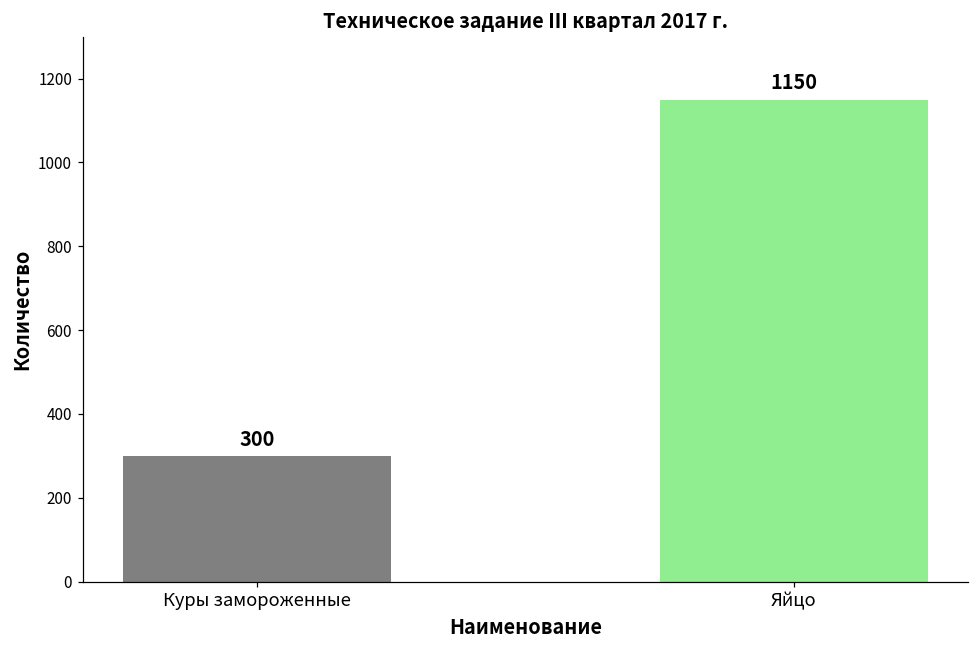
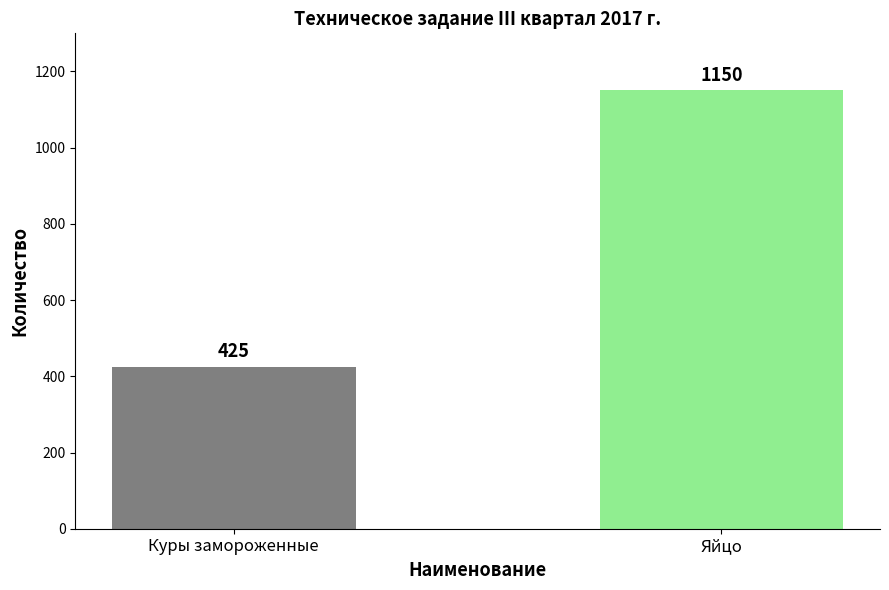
  {
-   "Куры замороженные": 300,
+   "Куры замороженные": 425,
    "Яйцо": 1150
  }
